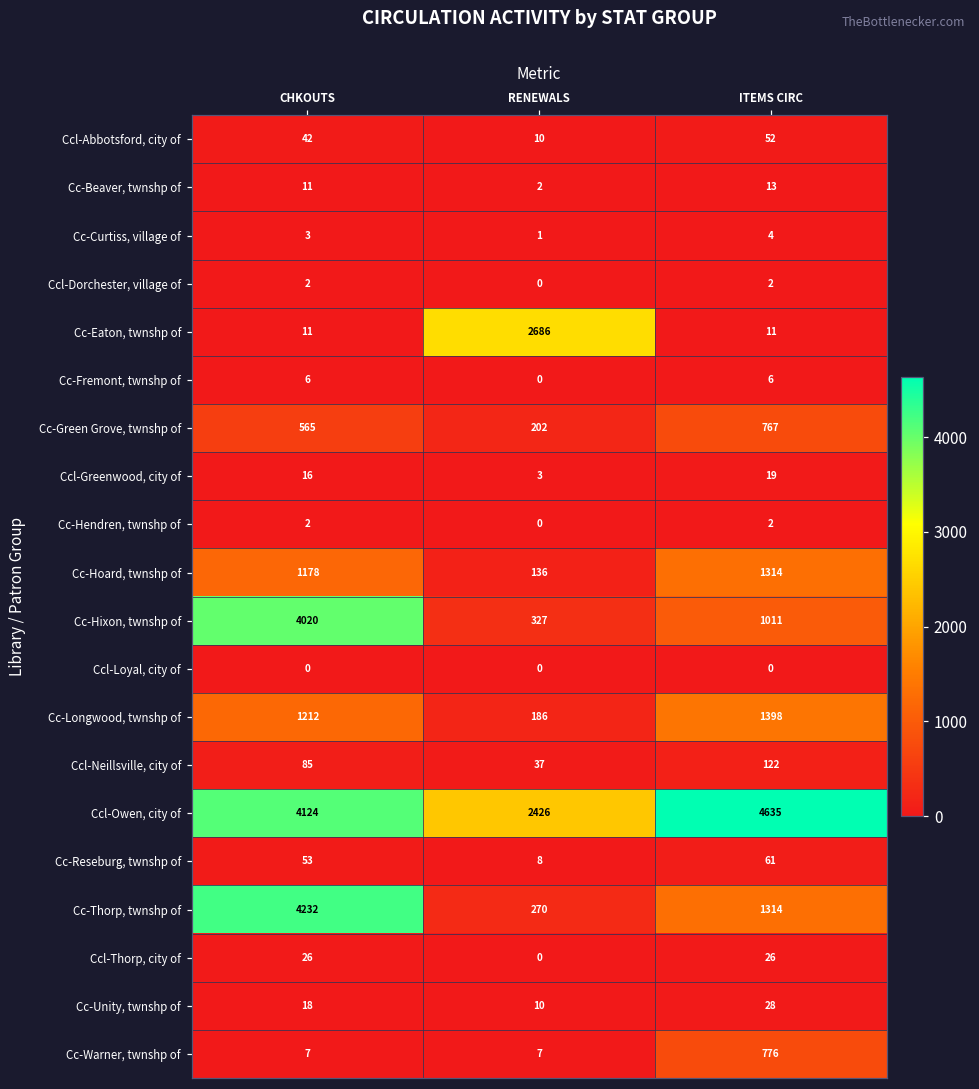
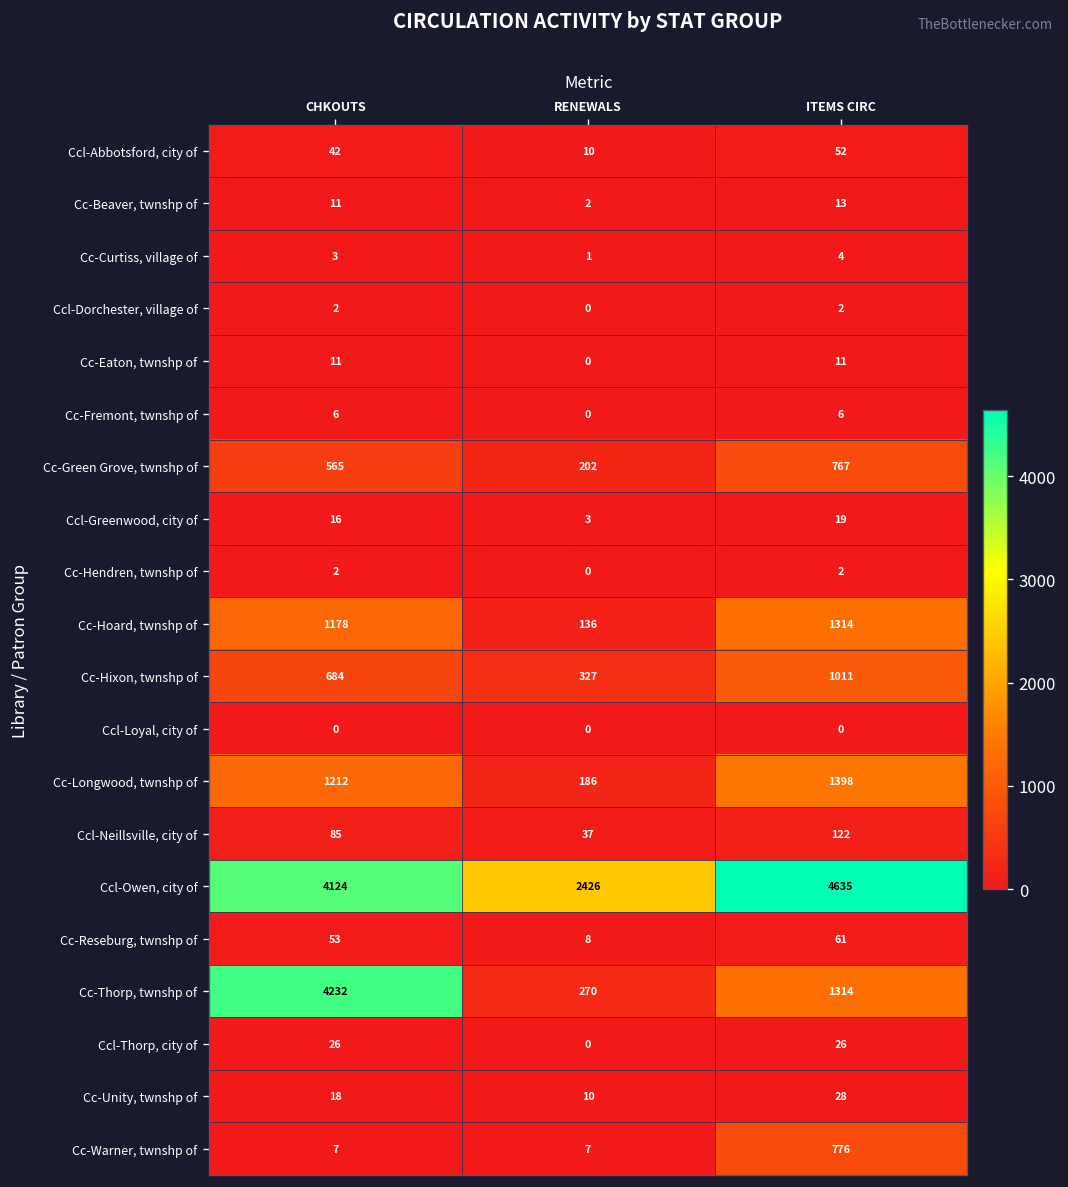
  {
    "Ccl-Abbotsford, city of": {
      "CHKOUTS": 42,
      "RENEWALS": 10,
      "ITEMS CIRC": 52
    },
    "Cc-Beaver, twnshp of": {
      "CHKOUTS": 11,
      "RENEWALS": 2,
      "ITEMS CIRC": 13
    },
    "Cc-Curtiss, village of": {
      "CHKOUTS": 3,
      "RENEWALS": 1,
      "ITEMS CIRC": 4
    },
    "Ccl-Dorchester, village of": {
      "CHKOUTS": 2,
      "RENEWALS": 0,
      "ITEMS CIRC": 2
    },
    "Cc-Eaton, twnshp of": {
      "CHKOUTS": 11,
-     "RENEWALS": 2686,
+     "RENEWALS": 0,
      "ITEMS CIRC": 11
    },
    "Cc-Fremont, twnshp of": {
      "CHKOUTS": 6,
      "RENEWALS": 0,
      "ITEMS CIRC": 6
    },
    "Cc-Green Grove, twnshp of": {
      "CHKOUTS": 565,
      "RENEWALS": 202,
      "ITEMS CIRC": 767
    },
    "Ccl-Greenwood, city of": {
      "CHKOUTS": 16,
      "RENEWALS": 3,
      "ITEMS CIRC": 19
    },
    "Cc-Hendren, twnshp of": {
      "CHKOUTS": 2,
      "RENEWALS": 0,
      "ITEMS CIRC": 2
    },
    "Cc-Hoard, twnshp of": {
      "CHKOUTS": 1178,
      "RENEWALS": 136,
      "ITEMS CIRC": 1314
    },
    "Cc-Hixon, twnshp of": {
-     "CHKOUTS": 4020,
+     "CHKOUTS": 684,
      "RENEWALS": 327,
      "ITEMS CIRC": 1011
    },
    "Ccl-Loyal, city of": {
      "CHKOUTS": 0,
      "RENEWALS": 0,
      "ITEMS CIRC": 0
    },
    "Cc-Longwood, twnshp of": {
      "CHKOUTS": 1212,
      "RENEWALS": 186,
      "ITEMS CIRC": 1398
    },
    "Ccl-Neillsville, city of": {
      "CHKOUTS": 85,
      "RENEWALS": 37,
      "ITEMS CIRC": 122
    },
    "Ccl-Owen, city of": {
      "CHKOUTS": 4124,
      "RENEWALS": 2426,
      "ITEMS CIRC": 4635
    },
    "Cc-Reseburg, twnshp of": {
      "CHKOUTS": 53,
      "RENEWALS": 8,
      "ITEMS CIRC": 61
    },
    "Cc-Thorp, twnshp of": {
      "CHKOUTS": 4232,
      "RENEWALS": 270,
      "ITEMS CIRC": 1314
    },
    "Ccl-Thorp, city of": {
      "CHKOUTS": 26,
      "RENEWALS": 0,
      "ITEMS CIRC": 26
    },
    "Cc-Unity, twnshp of": {
      "CHKOUTS": 18,
      "RENEWALS": 10,
      "ITEMS CIRC": 28
    },
    "Cc-Warner, twnshp of": {
      "CHKOUTS": 7,
      "RENEWALS": 7,
      "ITEMS CIRC": 776
    }
  }
